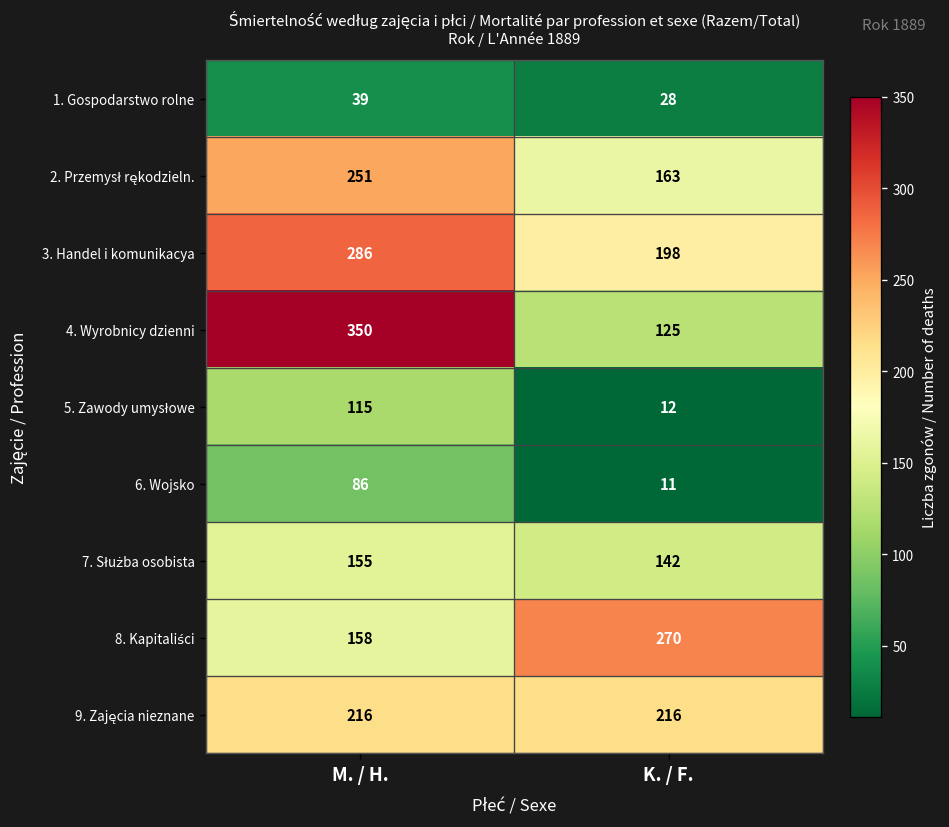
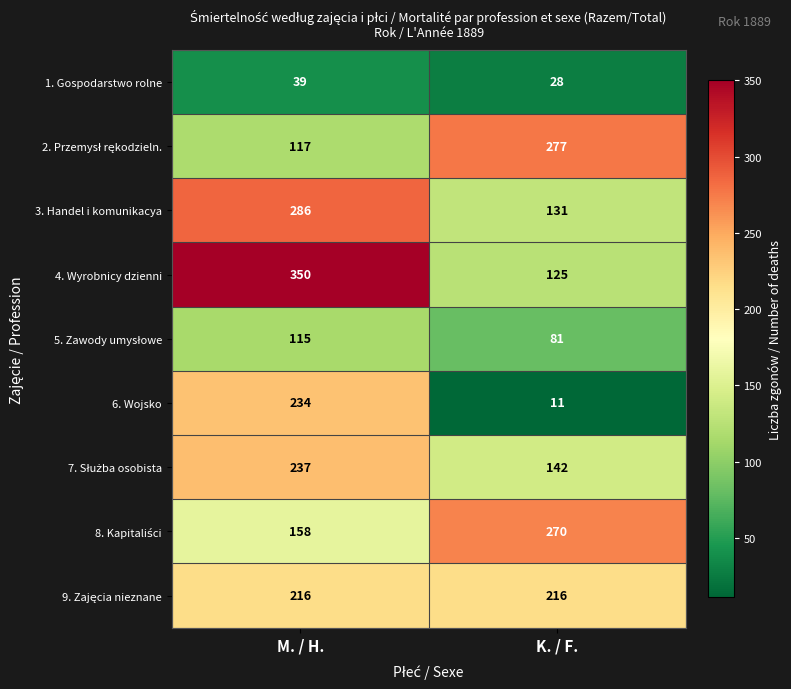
  {
    "1. Gospodarstwo rolne": {
      "M. / H.": 39,
      "K. / F.": 28
    },
    "2. Przemysł rękodzieln.": {
-     "M. / H.": 251,
-     "K. / F.": 163
+     "M. / H.": 117,
+     "K. / F.": 277
    },
    "3. Handel i komunikacya": {
      "M. / H.": 286,
-     "K. / F.": 198
+     "K. / F.": 131
    },
    "4. Wyrobnicy dzienni": {
      "M. / H.": 350,
      "K. / F.": 125
    },
    "5. Zawody umysłowe": {
      "M. / H.": 115,
-     "K. / F.": 12
+     "K. / F.": 81
    },
    "6. Wojsko": {
-     "M. / H.": 86,
+     "M. / H.": 234,
      "K. / F.": 11
    },
    "7. Służba osobista": {
-     "M. / H.": 155,
+     "M. / H.": 237,
      "K. / F.": 142
    },
    "8. Kapitaliści": {
      "M. / H.": 158,
      "K. / F.": 270
    },
    "9. Zajęcia nieznane": {
      "M. / H.": 216,
      "K. / F.": 216
    }
  }
